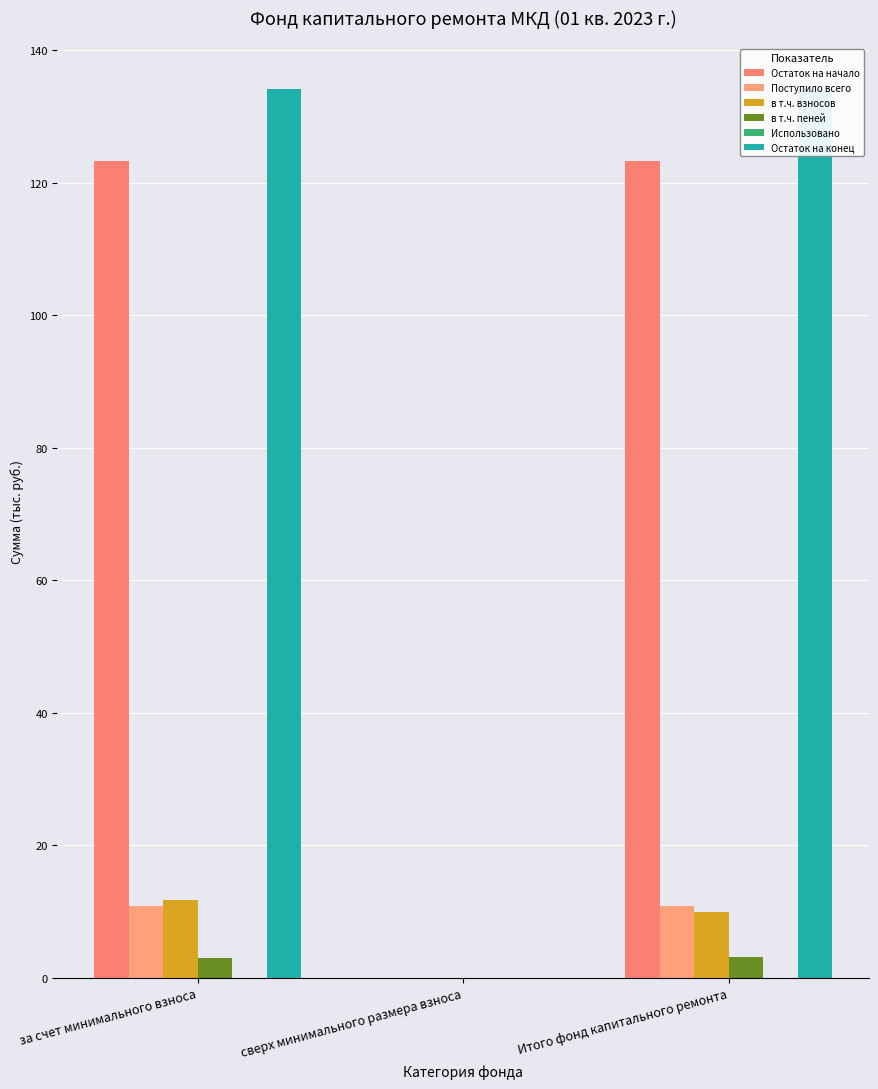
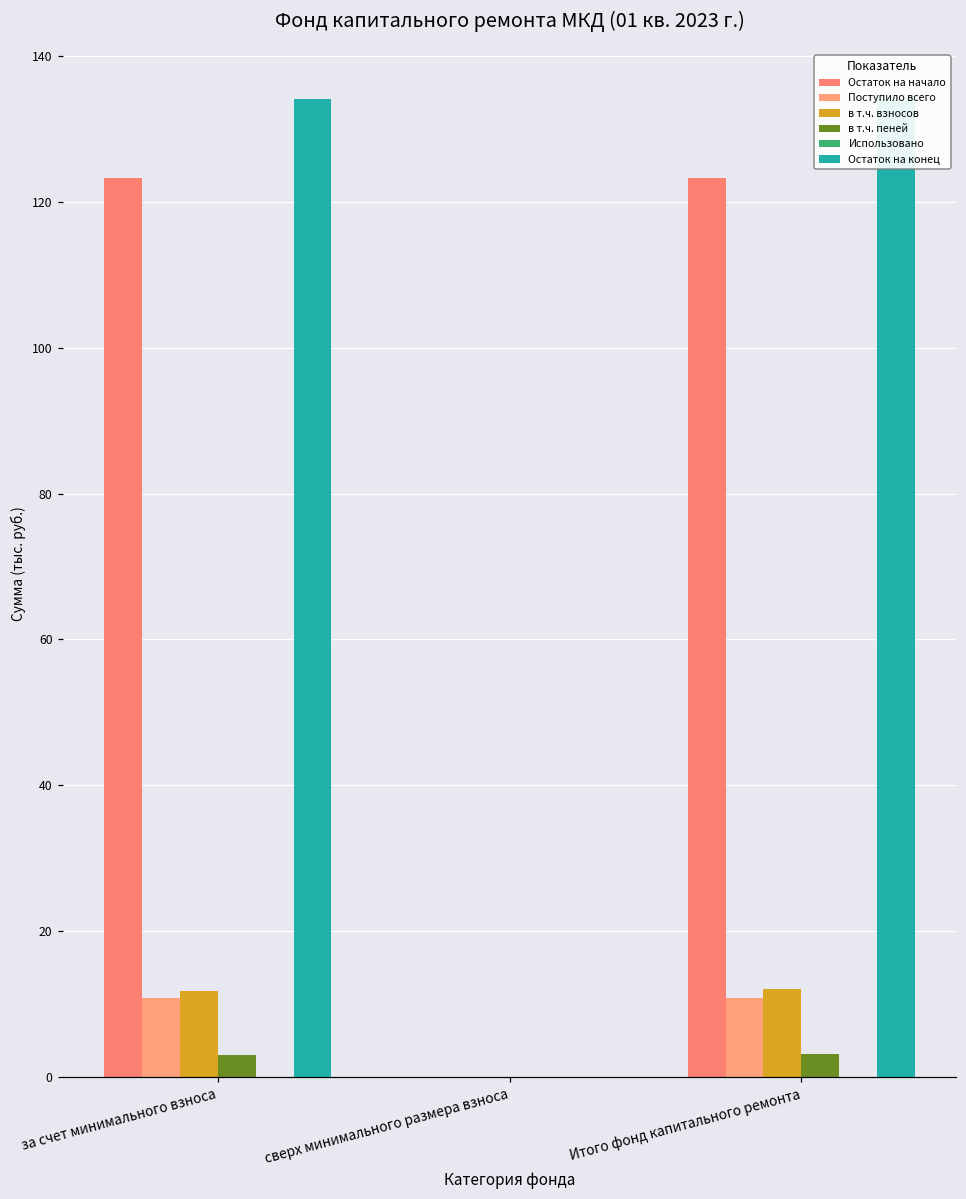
  {
    "в т.ч. взносов": {
      "за счет минимального взноса": 12,
      "сверх минимального размера взноса": 0,
-     "Итого фонд капитального ремонта": 10
+     "Итого фонд капитального ремонта": 12
    },
    "в т.ч. пеней": {
      "за счет минимального взноса": 3,
      "сверх минимального размера взноса": 0,
      "Итого фонд капитального ремонта": 3
    },
    "Использовано": {
      "за счет минимального взноса": 0,
      "сверх минимального размера взноса": 0,
      "Итого фонд капитального ремонта": 0
    },
    "Остаток на конец": {
      "за счет минимального взноса": 134,
      "сверх минимального размера взноса": 0
    }
  }
